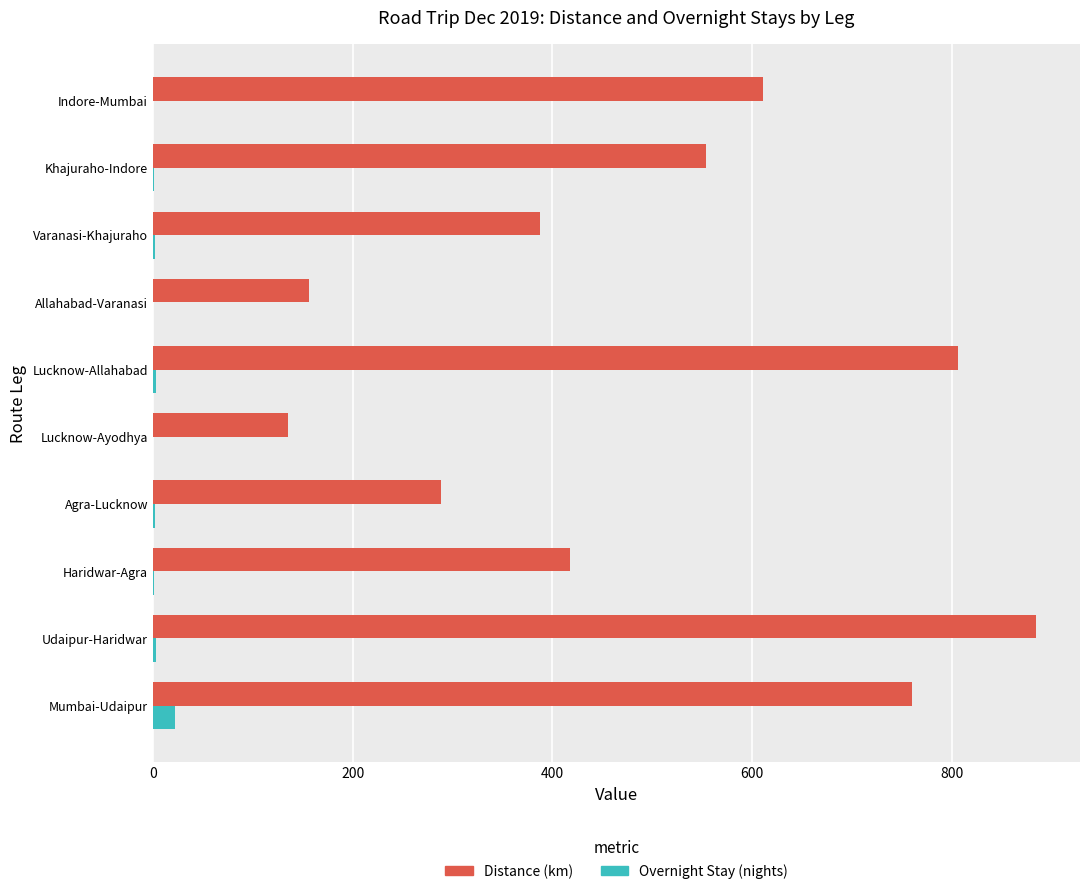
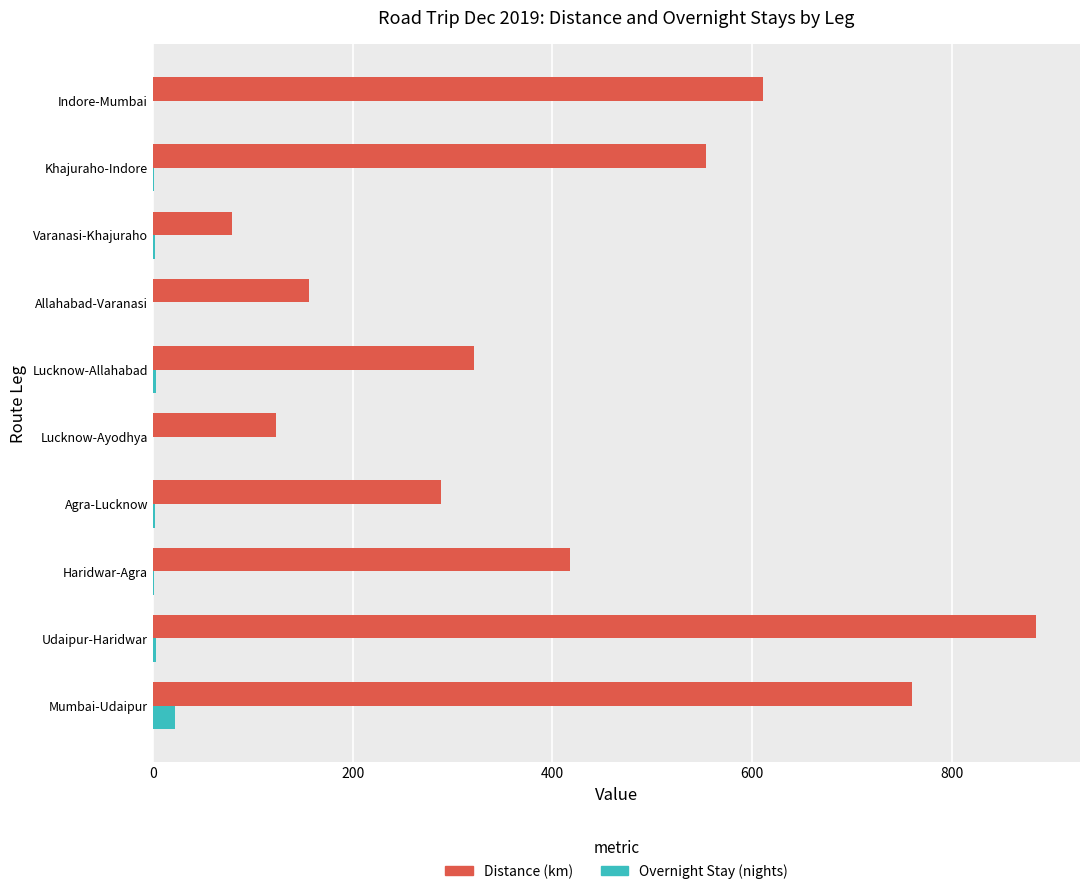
  {
    "Distance (km)": {
      "Indore-Mumbai": 610,
      "Khajuraho-Indore": 550,
-     "Varanasi-Khajuraho": 390,
+     "Varanasi-Khajuraho": 80,
      "Allahabad-Varanasi": 160,
-     "Lucknow-Allahabad": 810,
-     "Lucknow-Ayodhya": 140,
+     "Lucknow-Allahabad": 320,
+     "Lucknow-Ayodhya": 120,
      "Agra-Lucknow": 290,
      "Haridwar-Agra": 420,
      "Udaipur-Haridwar": 880,
      "Mumbai-Udaipur": 760
    },
    "Overnight Stay (nights)": {
      "Indore-Mumbai": 0,
      "Allahabad-Varanasi": 0,
      "Lucknow-Allahabad": 0,
      "Lucknow-Ayodhya": 0,
      "Udaipur-Haridwar": 0,
      "Mumbai-Udaipur": 20
    }
  }
